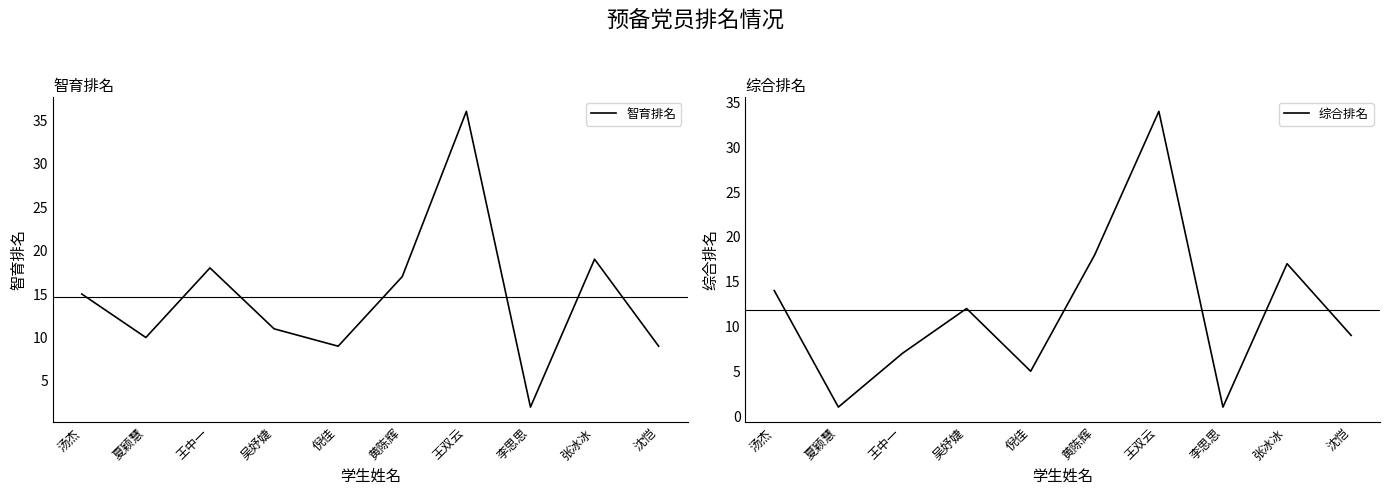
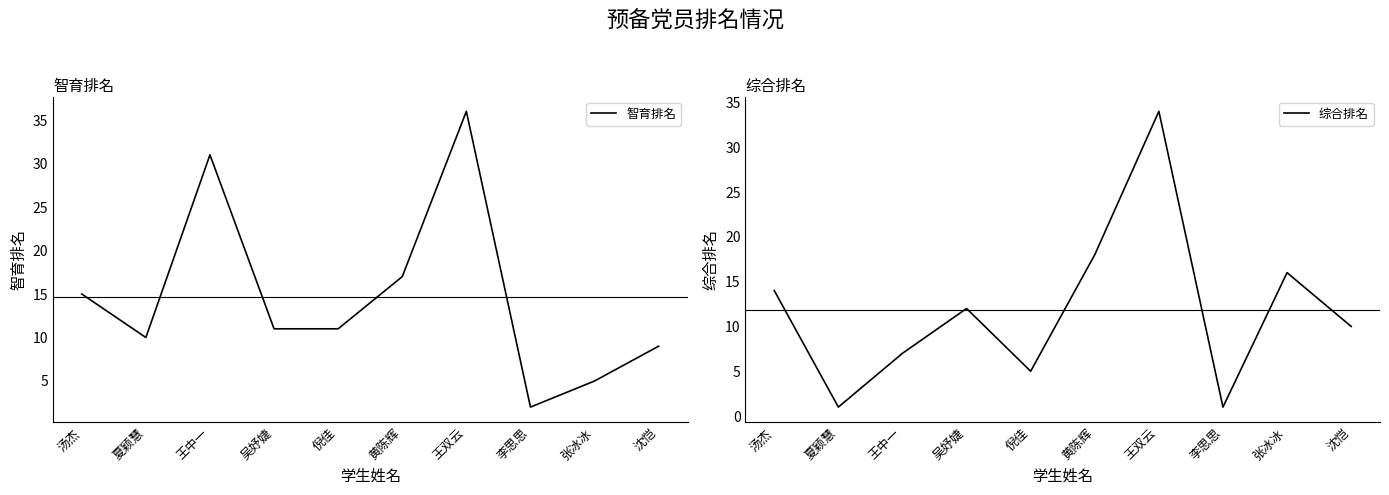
  {
    "智育排名": {
      "汤杰": 15,
      "夏颖慧": 10,
-     "王中一": 18,
+     "王中一": 31,
      "吴妤婕": 11,
-     "倪佳": 9,
+     "倪佳": 11,
      "黄陈辉": 17,
      "王双云": 36,
      "李思思": 2,
-     "张冰冰": 19,
+     "张冰冰": 5,
      "沈恺": 9
    },
    "综合排名": {
      "汤杰": 14,
      "夏颖慧": 1,
      "王中一": 7,
      "吴妤婕": 12,
      "倪佳": 5,
      "黄陈辉": 18,
      "王双云": 34,
      "李思思": 1,
-     "张冰冰": 17,
-     "沈恺": 9
+     "张冰冰": 16,
+     "沈恺": 10
    }
  }
